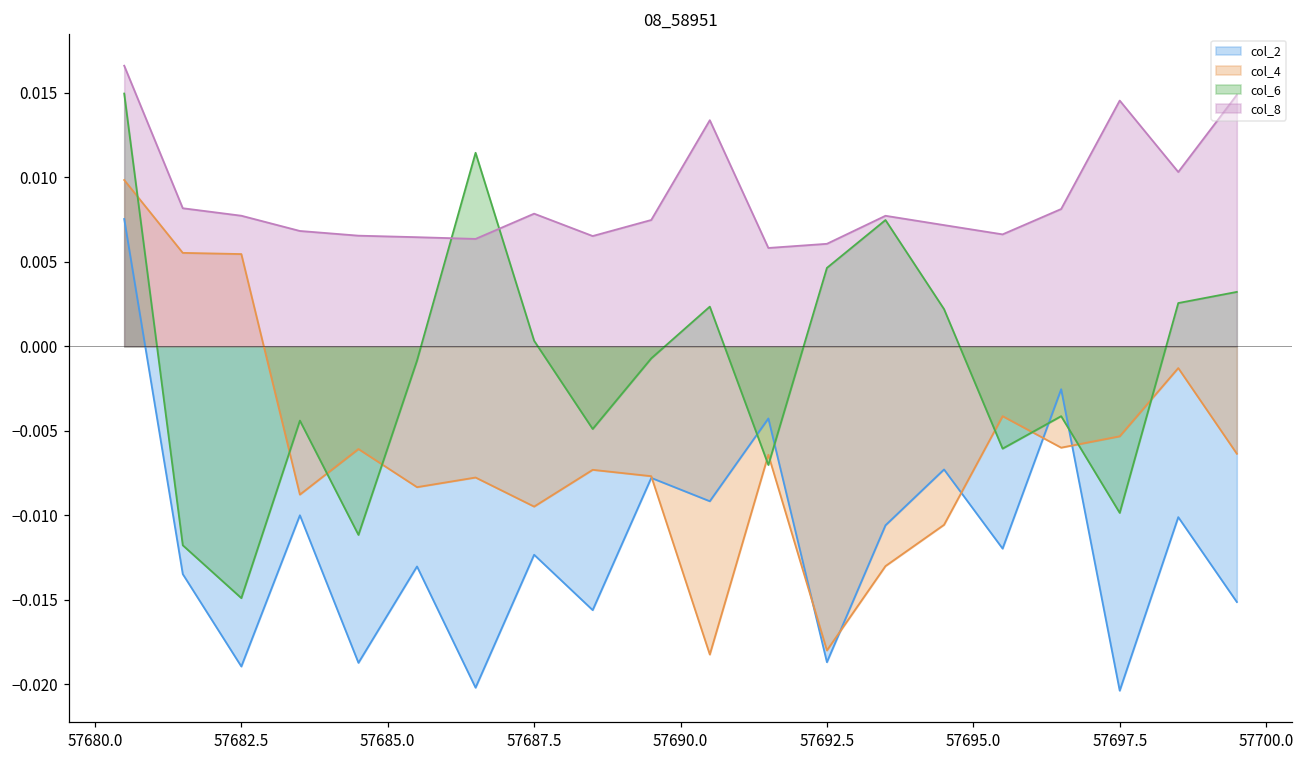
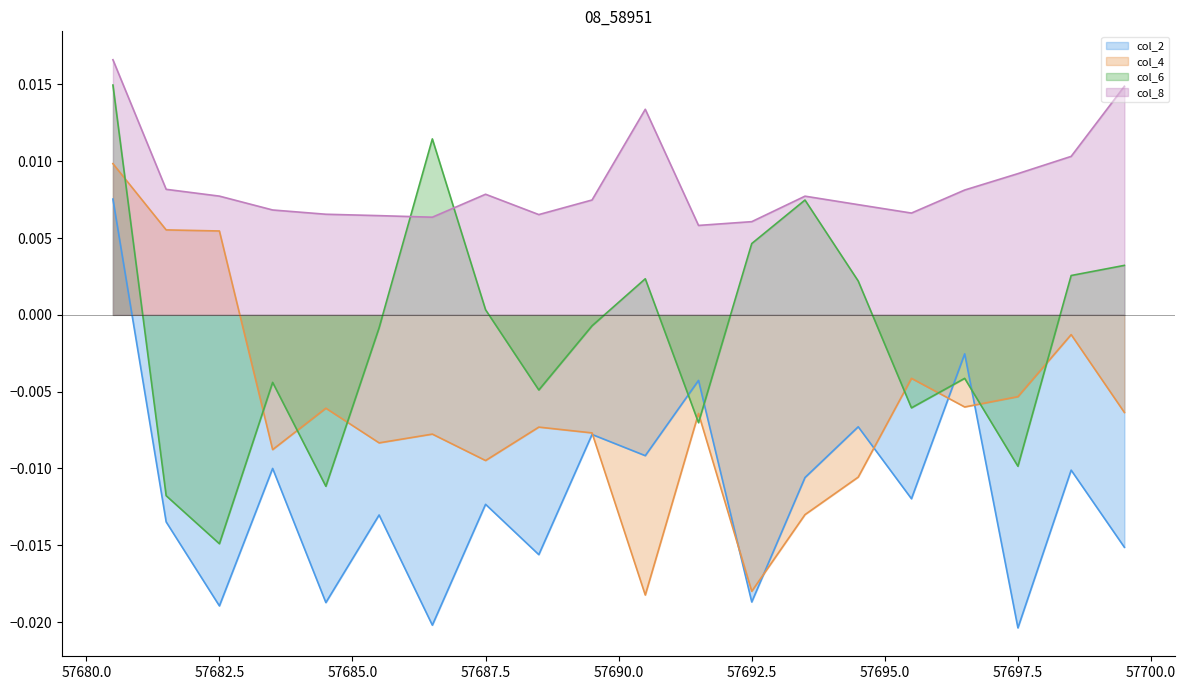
  {
    "col_8": {
      "57682.5": 0.0077,
      "57687.5": 0.0079,
      "57692.5": 0.0061,
-     "57697.5": 0.0145
+     "57697.5": 0.0092
    }
  }
